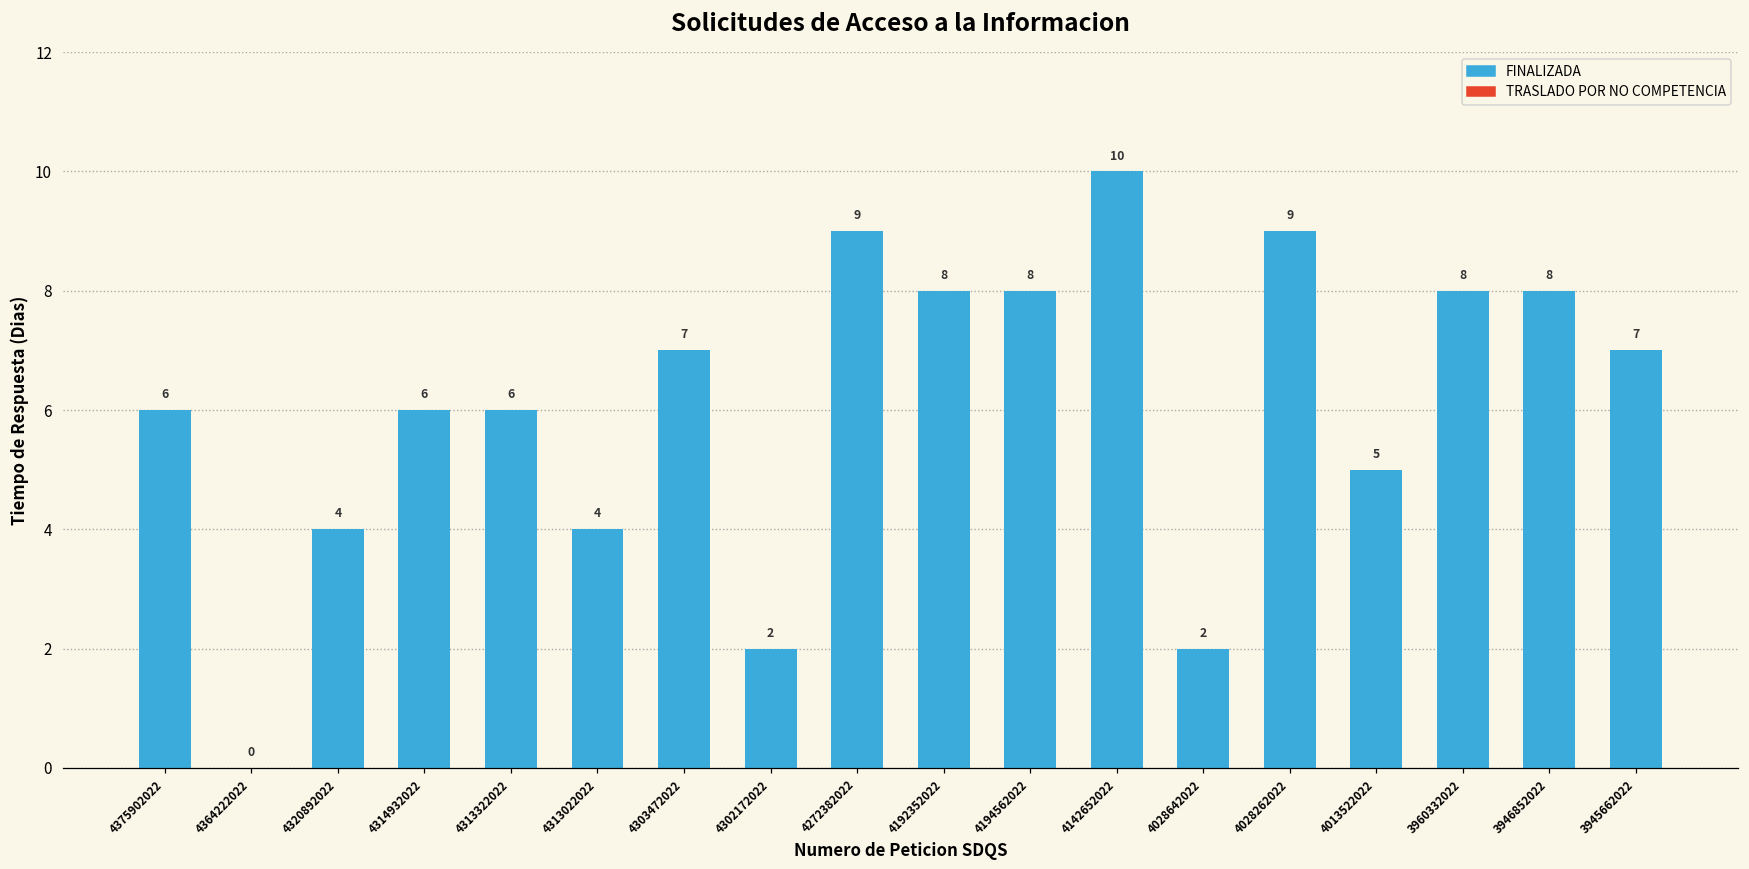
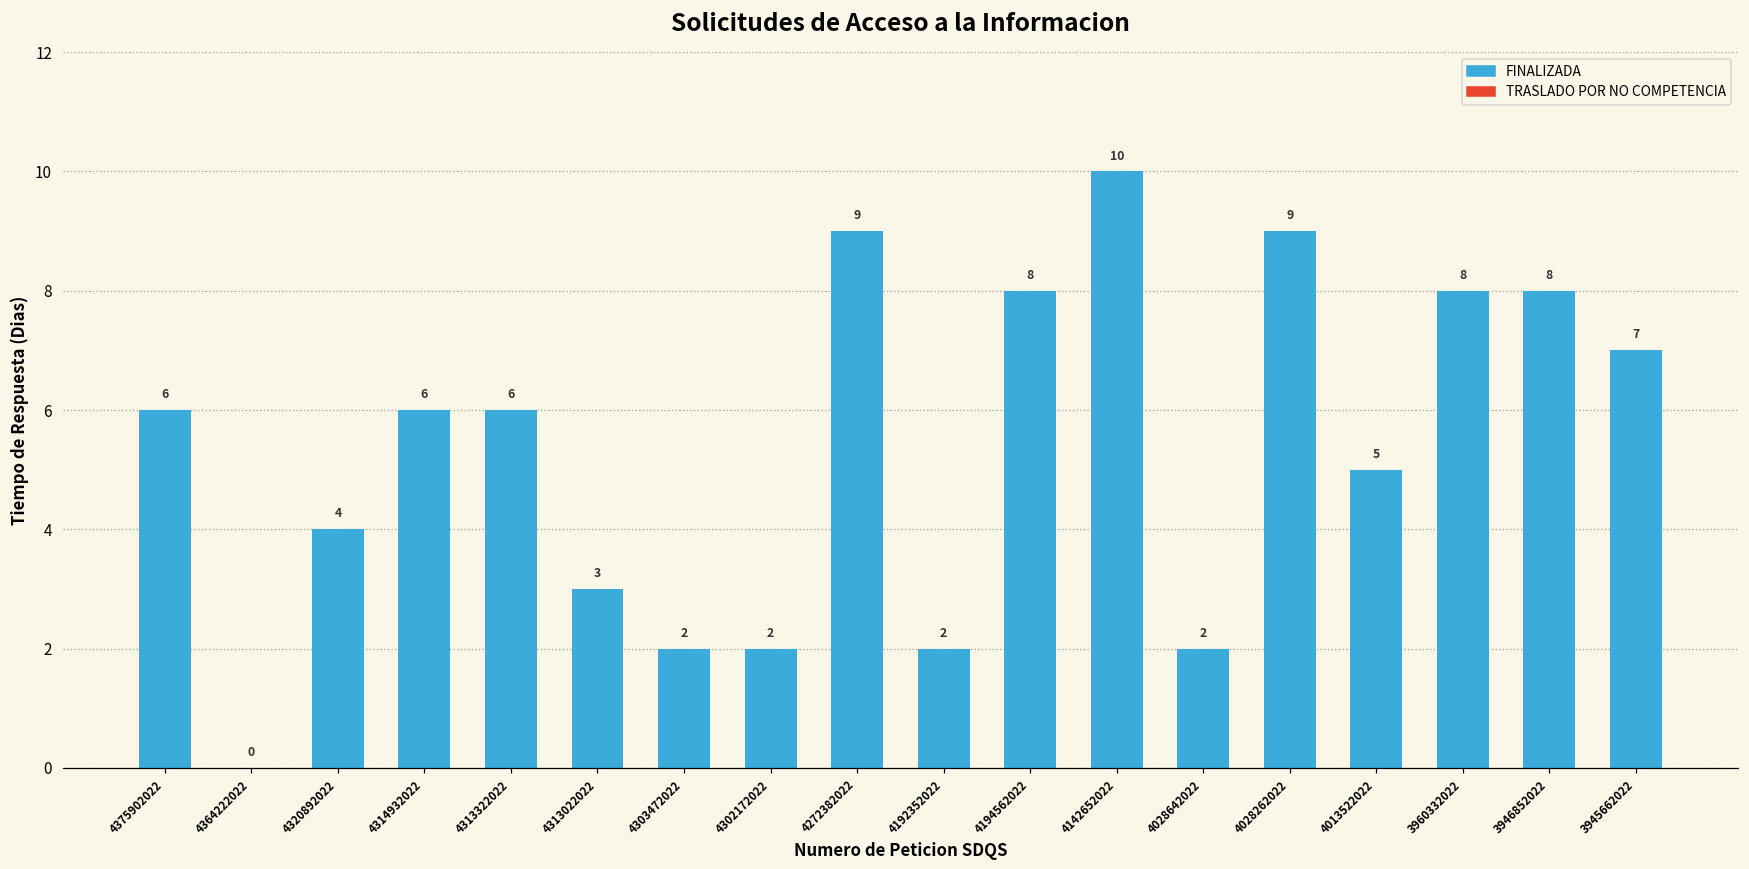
  {
    "FINALIZADA": {
      "4375902022": 6,
      "4320892022": 4,
      "4314932022": 6,
      "4313322022": 6,
-     "4313022022": 4,
-     "4303472022": 7,
+     "4313022022": 3,
+     "4303472022": 2,
      "4302172022": 2,
      "4272382022": 9,
-     "4192352022": 8,
+     "4192352022": 2,
      "4194562022": 8,
      "4142652022": 10,
      "4028642022": 2,
      "4028262022": 9,
      "4013522022": 5,
      "3960332022": 8,
      "3946852022": 8,
      "3945662022": 7
    },
    "TRASLADO POR NO COMPETENCIA": {
      "4364222022": 0
    }
  }
